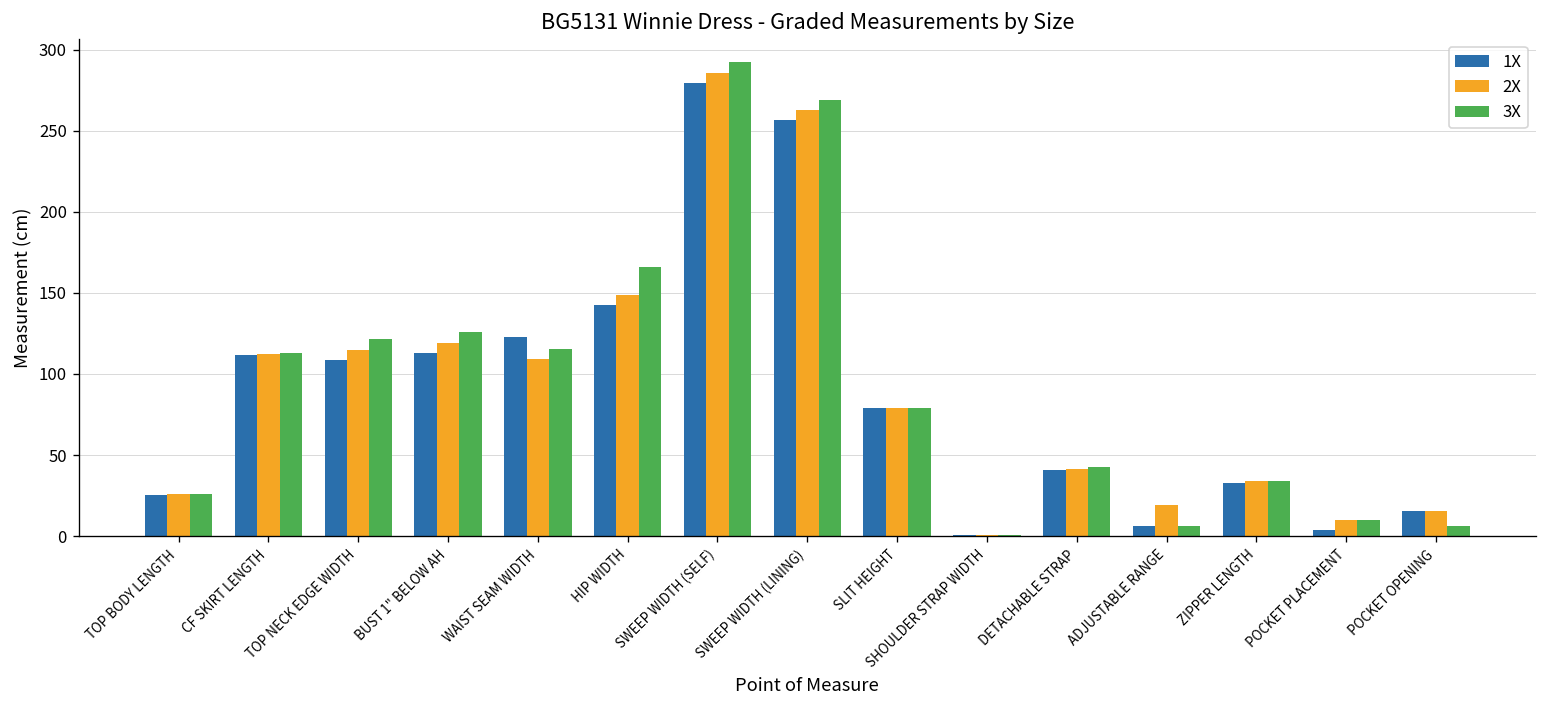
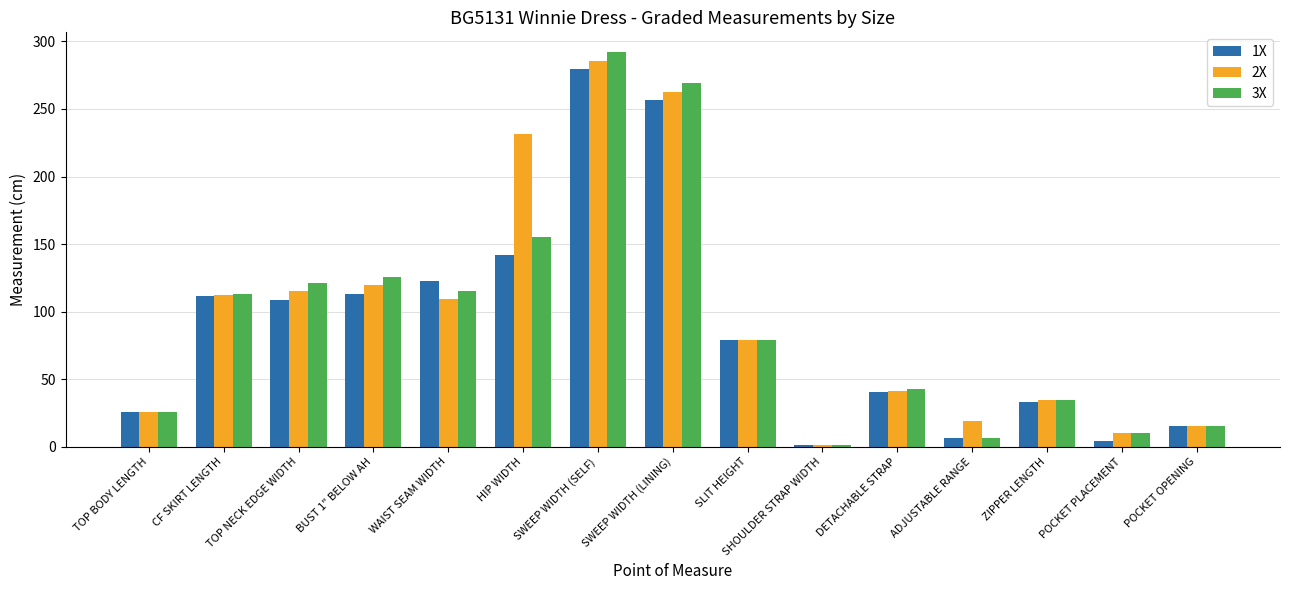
  {
    "1X": {
      "TOP BODY LENGTH": 25,
      "CF SKIRT LENGTH": 112,
      "TOP NECK EDGE WIDTH": 109,
      "BUST 1\" BELOW AH": 113,
      "WAIST SEAM WIDTH": 123,
      "HIP WIDTH": 142,
      "SWEEP WIDTH (SELF)": 279,
      "SWEEP WIDTH (LINING)": 257,
      "SLIT HEIGHT": 79,
      "DETACHABLE STRAP": 41,
      "ADJUSTABLE RANGE": 6,
      "ZIPPER LENGTH": 33,
      "POCKET PLACEMENT": 4,
      "POCKET OPENING": 15
    },
    "2X": {
      "TOP BODY LENGTH": 26,
      "CF SKIRT LENGTH": 112,
      "TOP NECK EDGE WIDTH": 115,
      "BUST 1\" BELOW AH": 119,
      "WAIST SEAM WIDTH": 109,
-     "HIP WIDTH": 149,
+     "HIP WIDTH": 232,
      "SWEEP WIDTH (SELF)": 286,
      "SWEEP WIDTH (LINING)": 263,
      "SLIT HEIGHT": 79,
      "DETACHABLE STRAP": 42,
      "ADJUSTABLE RANGE": 19,
      "ZIPPER LENGTH": 34,
      "POCKET PLACEMENT": 10,
      "POCKET OPENING": 15
    },
    "3X": {
      "TOP BODY LENGTH": 26,
      "CF SKIRT LENGTH": 113,
      "TOP NECK EDGE WIDTH": 121,
      "BUST 1\" BELOW AH": 126,
      "WAIST SEAM WIDTH": 116,
-     "HIP WIDTH": 166,
+     "HIP WIDTH": 155,
      "SWEEP WIDTH (SELF)": 292,
      "SWEEP WIDTH (LINING)": 269,
      "SLIT HEIGHT": 79,
      "DETACHABLE STRAP": 43,
      "ADJUSTABLE RANGE": 6,
      "ZIPPER LENGTH": 34,
      "POCKET PLACEMENT": 10,
-     "POCKET OPENING": 7
+     "POCKET OPENING": 15
    }
  }
